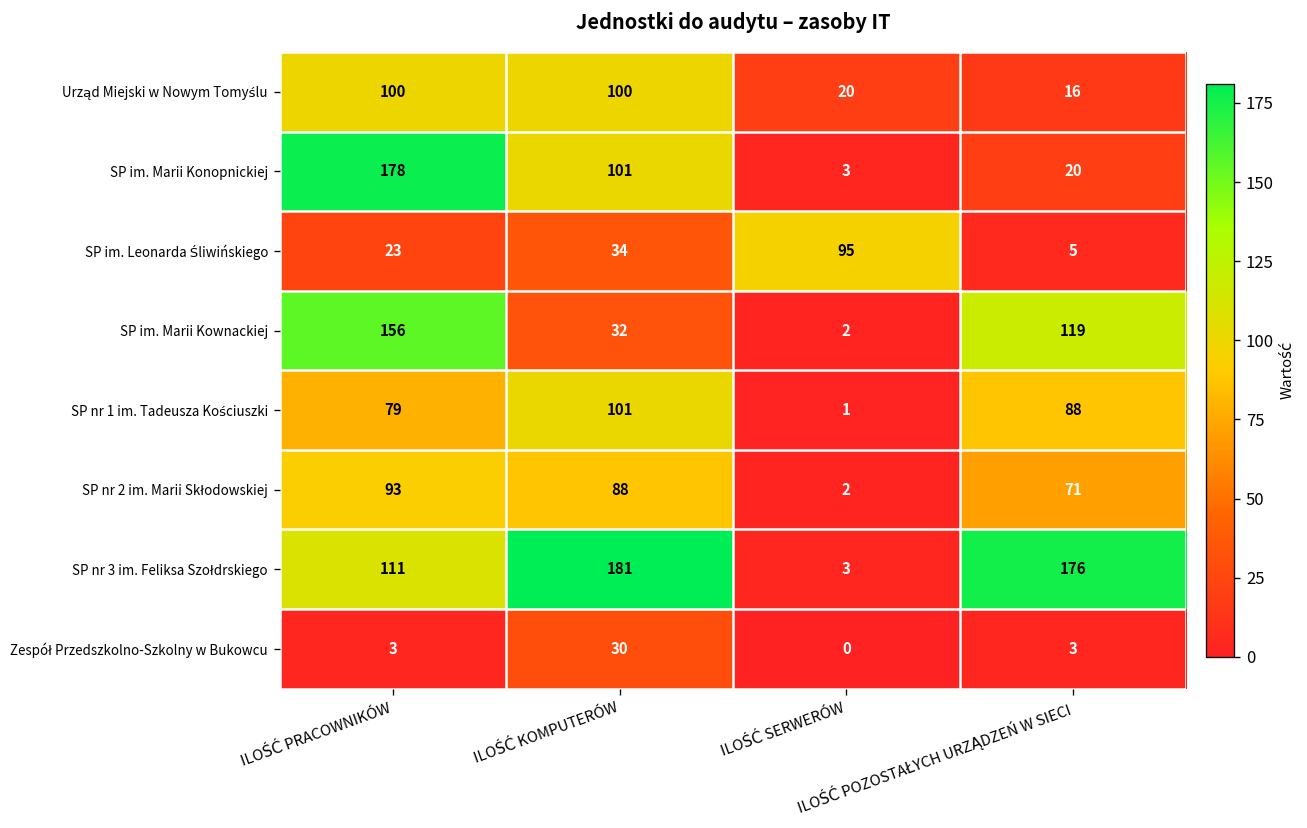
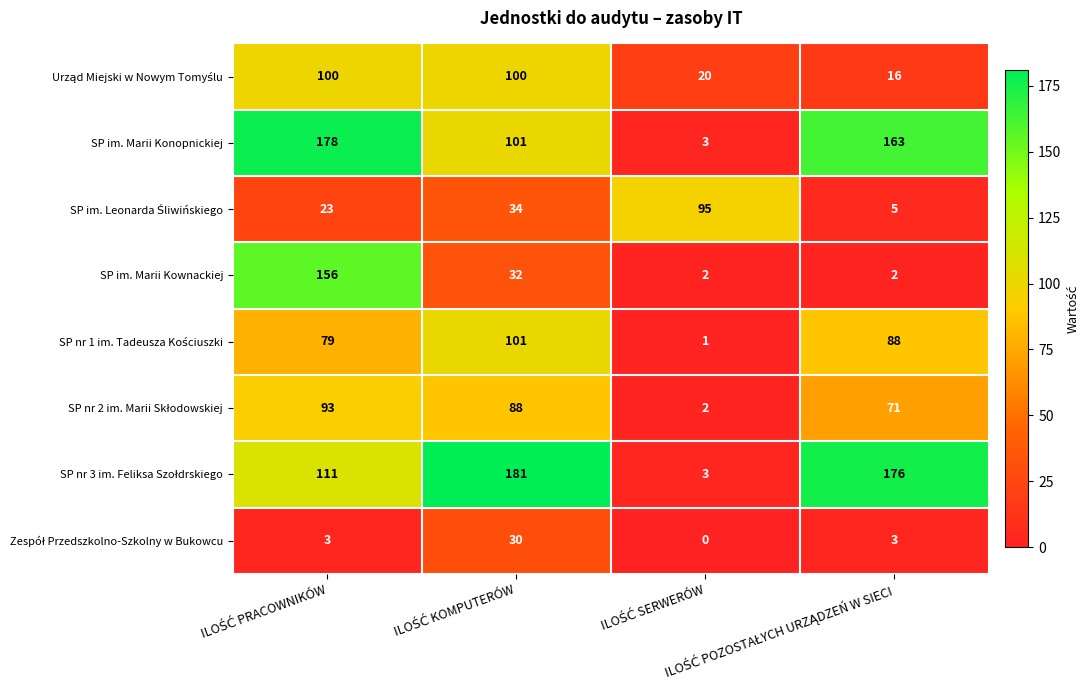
  {
    "Urząd Miejski w Nowym Tomyślu": {
      "ILOŚĆ PRACOWNIKÓW": 100,
      "ILOŚĆ KOMPUTERÓW": 100,
      "ILOŚĆ SERWERÓW": 20,
      "ILOŚĆ POZOSTAŁYCH URZĄDZEŃ W SIECI": 16
    },
    "SP im. Marii Konopnickiej": {
      "ILOŚĆ PRACOWNIKÓW": 178,
      "ILOŚĆ KOMPUTERÓW": 101,
      "ILOŚĆ SERWERÓW": 3,
-     "ILOŚĆ POZOSTAŁYCH URZĄDZEŃ W SIECI": 20
+     "ILOŚĆ POZOSTAŁYCH URZĄDZEŃ W SIECI": 163
    },
    "SP im. Leonarda Śliwińskiego": {
      "ILOŚĆ PRACOWNIKÓW": 23,
      "ILOŚĆ KOMPUTERÓW": 34,
      "ILOŚĆ SERWERÓW": 95,
      "ILOŚĆ POZOSTAŁYCH URZĄDZEŃ W SIECI": 5
    },
    "SP im. Marii Kownackiej": {
      "ILOŚĆ PRACOWNIKÓW": 156,
      "ILOŚĆ KOMPUTERÓW": 32,
      "ILOŚĆ SERWERÓW": 2,
-     "ILOŚĆ POZOSTAŁYCH URZĄDZEŃ W SIECI": 119
+     "ILOŚĆ POZOSTAŁYCH URZĄDZEŃ W SIECI": 2
    },
    "SP nr 1 im. Tadeusza Kościuszki": {
      "ILOŚĆ PRACOWNIKÓW": 79,
      "ILOŚĆ KOMPUTERÓW": 101,
      "ILOŚĆ SERWERÓW": 1,
      "ILOŚĆ POZOSTAŁYCH URZĄDZEŃ W SIECI": 88
    },
    "SP nr 2 im. Marii Skłodowskiej": {
      "ILOŚĆ PRACOWNIKÓW": 93,
      "ILOŚĆ KOMPUTERÓW": 88,
      "ILOŚĆ SERWERÓW": 2,
      "ILOŚĆ POZOSTAŁYCH URZĄDZEŃ W SIECI": 71
    },
    "SP nr 3 im. Feliksa Szołdrskiego": {
      "ILOŚĆ PRACOWNIKÓW": 111,
      "ILOŚĆ KOMPUTERÓW": 181,
      "ILOŚĆ SERWERÓW": 3,
      "ILOŚĆ POZOSTAŁYCH URZĄDZEŃ W SIECI": 176
    },
    "Zespół Przedszkolno-Szkolny w Bukowcu": {
      "ILOŚĆ PRACOWNIKÓW": 3,
      "ILOŚĆ KOMPUTERÓW": 30,
      "ILOŚĆ SERWERÓW": 0,
      "ILOŚĆ POZOSTAŁYCH URZĄDZEŃ W SIECI": 3
    }
  }
